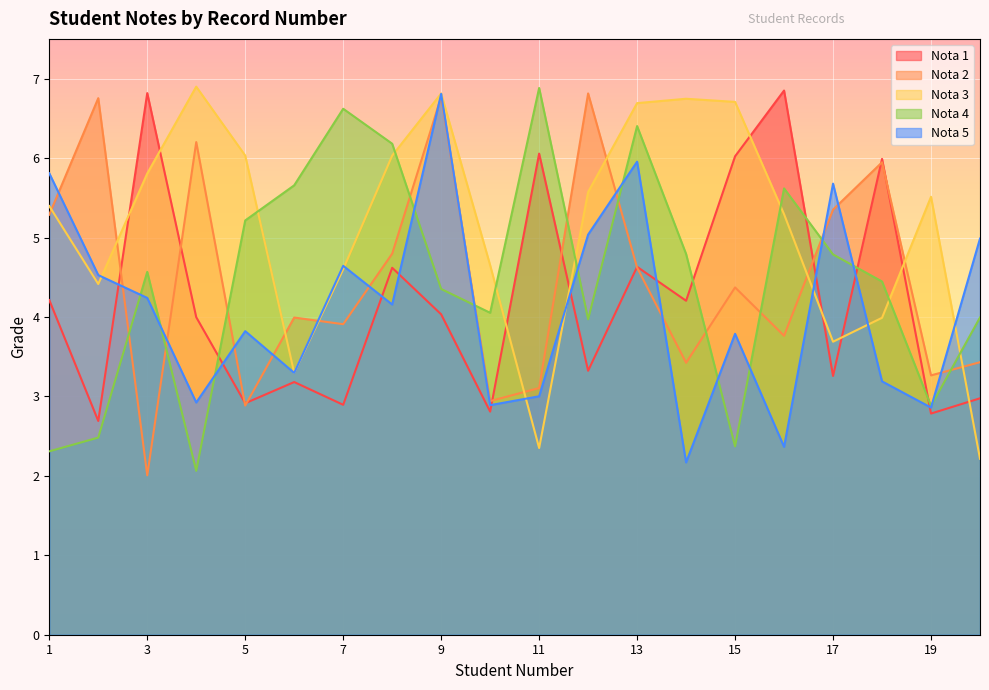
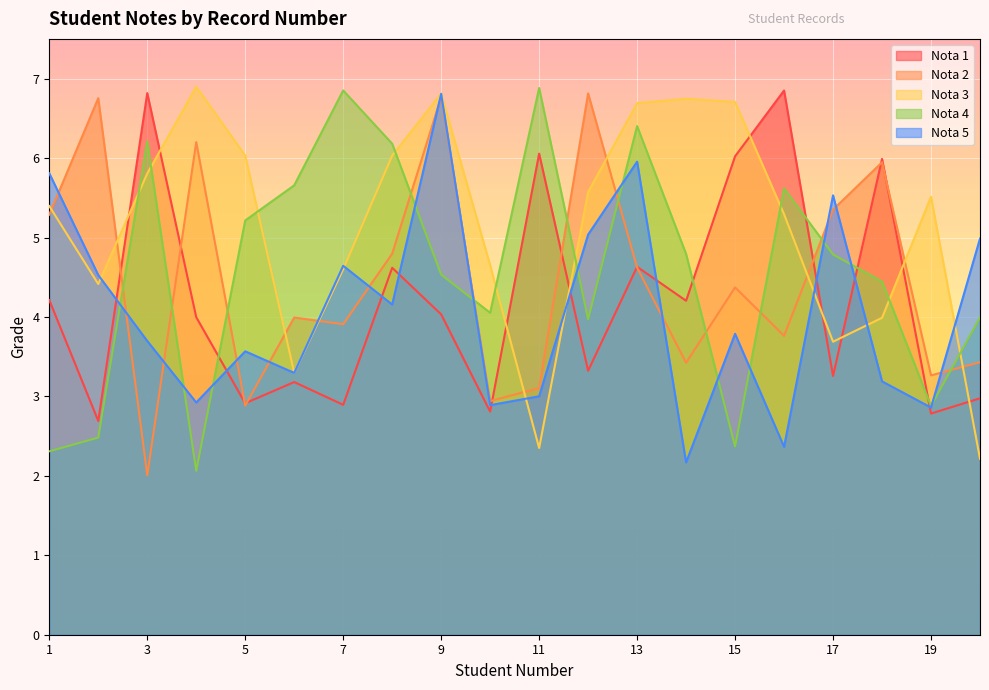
  {
    "Nota 4": {
      "1": 2.3,
-     "3": 4.6,
+     "3": 6.2,
      "5": 5.2,
-     "7": 6.6,
-     "9": 4.4,
+     "7": 6.9,
+     "9": 4.5,
      "11": 6.9,
      "13": 6.4,
      "15": 2.4,
      "17": 4.8
    },
    "Nota 5": {
      "1": 5.8,
-     "3": 4.2,
-     "5": 3.8,
+     "3": 3.7,
+     "5": 3.6,
      "7": 4.6,
      "11": 3.0,
      "13": 6.0,
      "15": 3.8,
-     "17": 5.7
+     "17": 5.5
    }
  }
